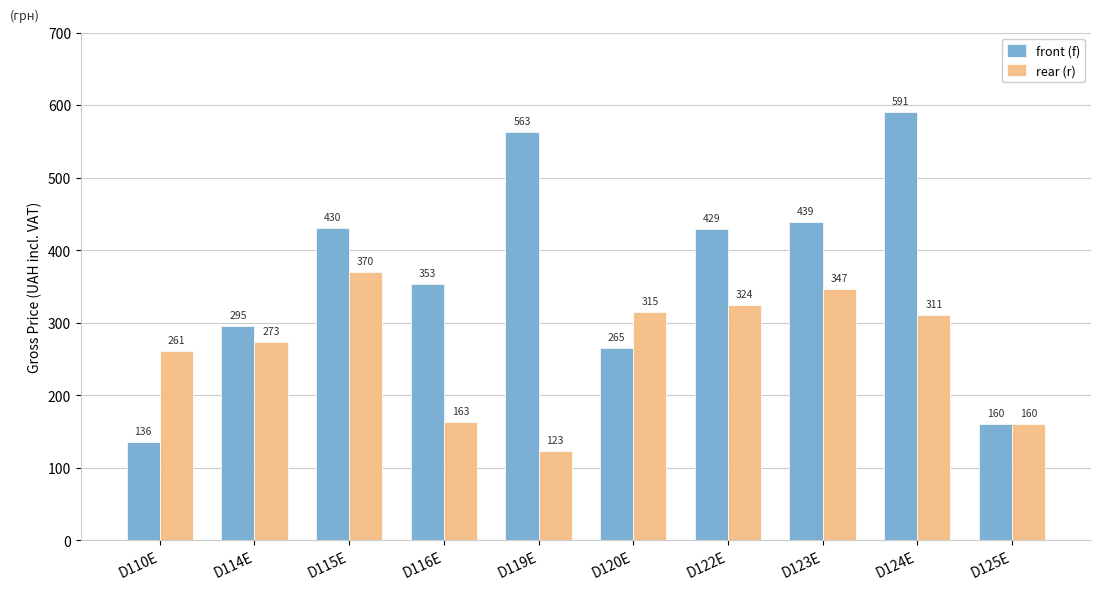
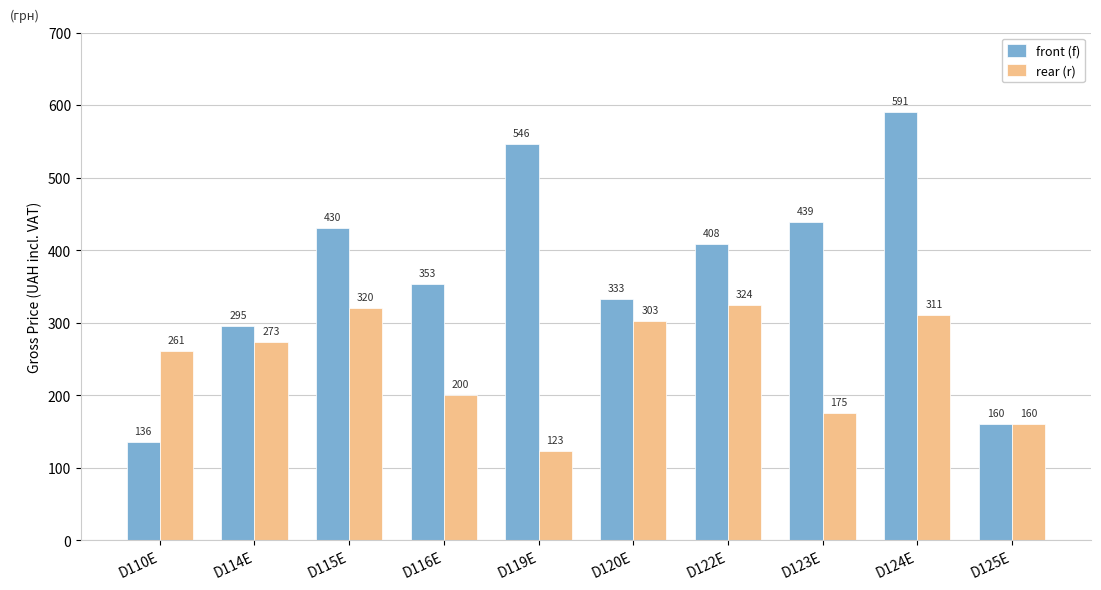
  {
    "front (f)": {
      "D110E": 136,
      "D114E": 295,
      "D115E": 430,
      "D116E": 353,
-     "D119E": 563,
-     "D120E": 265,
-     "D122E": 429,
+     "D119E": 546,
+     "D120E": 333,
+     "D122E": 408,
      "D123E": 439,
      "D124E": 591,
      "D125E": 160
    },
    "rear (r)": {
      "D110E": 261,
      "D114E": 273,
-     "D115E": 370,
-     "D116E": 163,
+     "D115E": 320,
+     "D116E": 200,
      "D119E": 123,
-     "D120E": 315,
+     "D120E": 303,
      "D122E": 324,
-     "D123E": 347,
+     "D123E": 175,
      "D124E": 311,
      "D125E": 160
    }
  }
